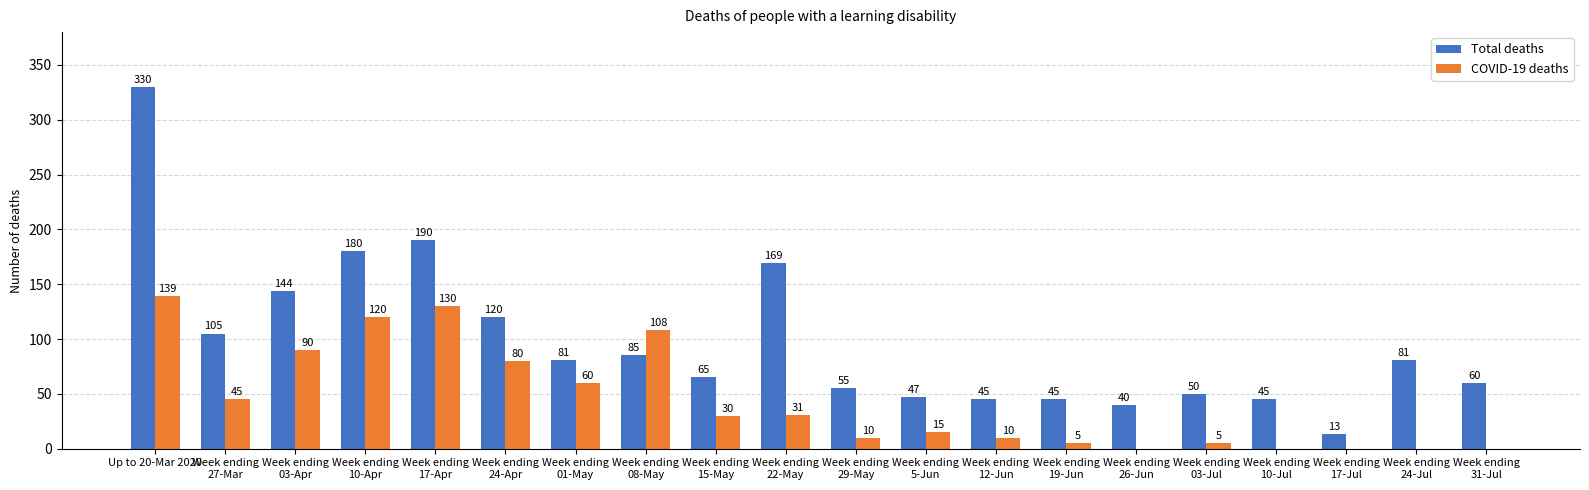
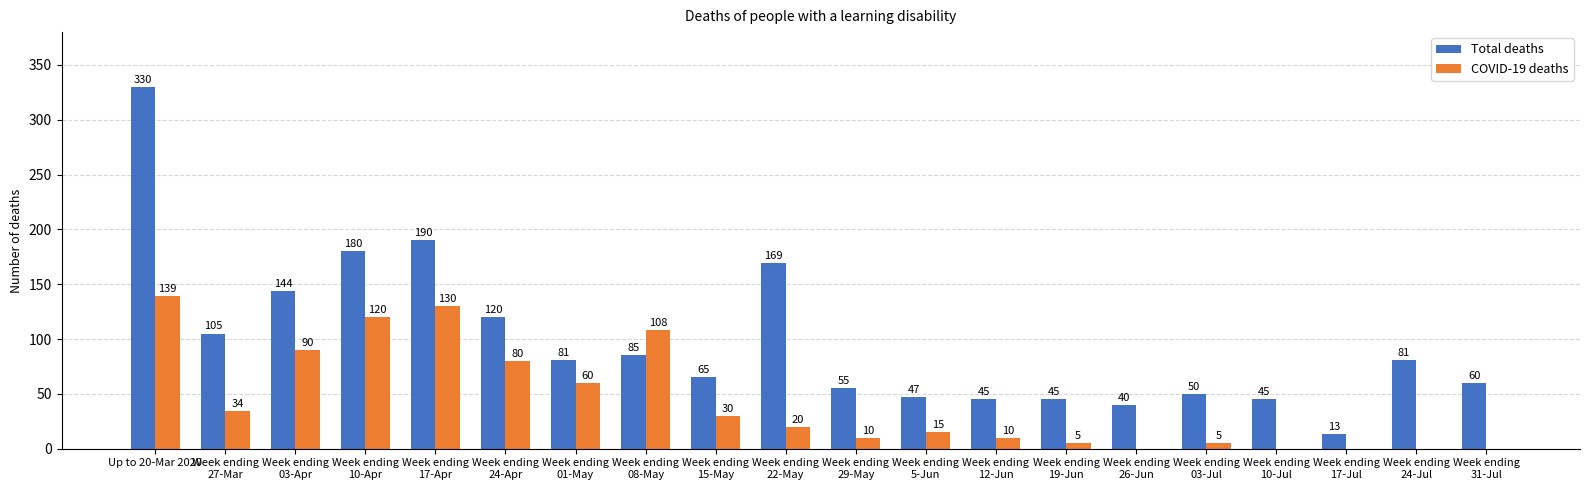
  {
    "Total deaths": {
      "Up to 20-Mar 2020": 330,
      "Week ending 27-Mar": 105,
      "Week ending 03-Apr": 144,
      "Week ending 10-Apr": 180,
      "Week ending 17-Apr": 190,
      "Week ending 24-Apr": 120,
      "Week ending 01-May": 81,
      "Week ending 08-May": 85,
      "Week ending 15-May": 65,
      "Week ending 22-May": 169,
      "Week ending 29-May": 55,
      "Week ending 5-Jun": 47,
      "Week ending 12-Jun": 45,
      "Week ending 19-Jun": 45,
      "Week ending 26-Jun": 40,
      "Week ending 03-Jul": 50,
      "Week ending 10-Jul": 45,
      "Week ending 17-Jul": 13,
      "Week ending 24-Jul": 81,
      "Week ending 31-Jul": 60
    },
    "COVID-19 deaths": {
      "Up to 20-Mar 2020": 139,
-     "Week ending 27-Mar": 45,
+     "Week ending 27-Mar": 34,
      "Week ending 03-Apr": 90,
      "Week ending 10-Apr": 120,
      "Week ending 17-Apr": 130,
      "Week ending 24-Apr": 80,
      "Week ending 01-May": 60,
      "Week ending 08-May": 108,
      "Week ending 15-May": 30,
-     "Week ending 22-May": 31,
+     "Week ending 22-May": 20,
      "Week ending 29-May": 10,
      "Week ending 5-Jun": 15,
      "Week ending 12-Jun": 10,
      "Week ending 19-Jun": 5,
      "Week ending 03-Jul": 5
    }
  }
